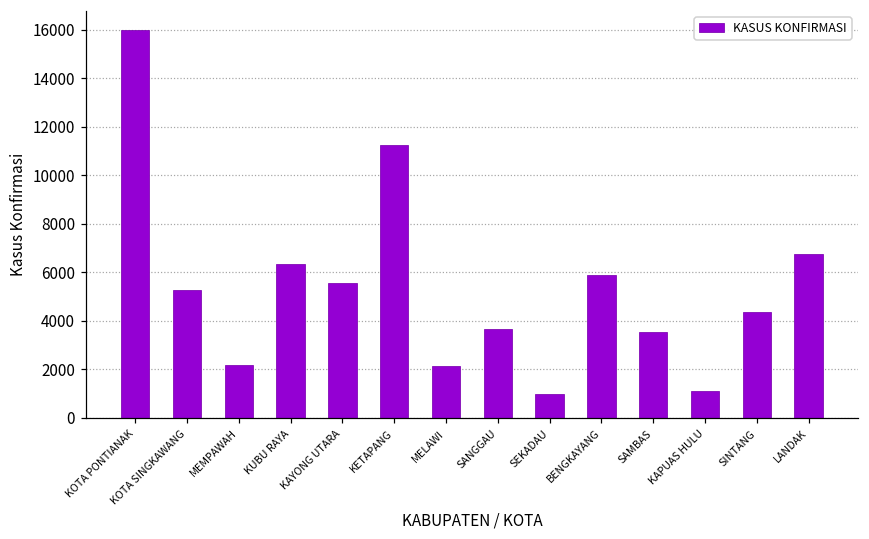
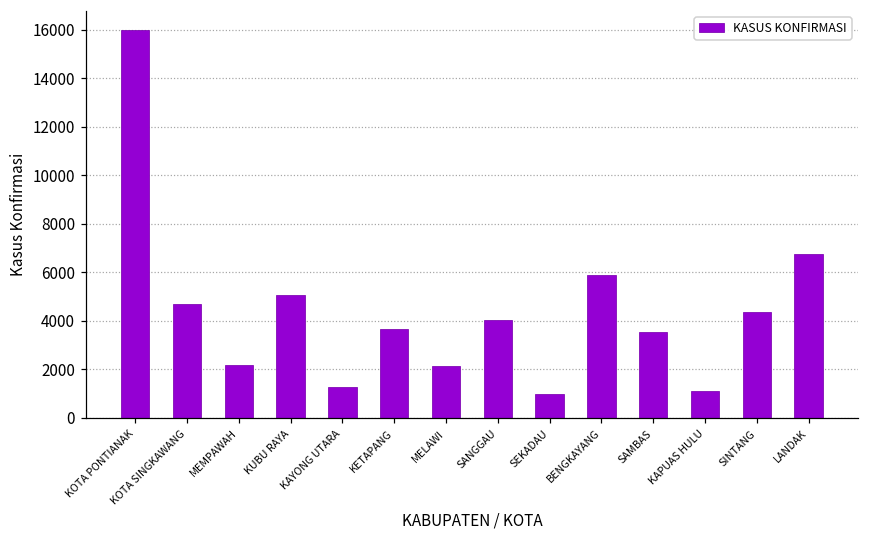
  {
    "KOTA PONTIANAK": 16000,
-   "KOTA SINGKAWANG": 5300,
+   "KOTA SINGKAWANG": 4700,
    "MEMPAWAH": 2200,
-   "KUBU RAYA": 6300,
-   "KAYONG UTARA": 5600,
-   "KETAPANG": 11200,
+   "KUBU RAYA": 5100,
+   "KAYONG UTARA": 1300,
+   "KETAPANG": 3700,
    "MELAWI": 2100,
-   "SANGGAU": 3600,
+   "SANGGAU": 4000,
    "SEKADAU": 1000,
    "BENGKAYANG": 5900,
    "SAMBAS": 3500,
    "KAPUAS HULU": 1100,
    "SINTANG": 4400,
    "LANDAK": 6700
  }
